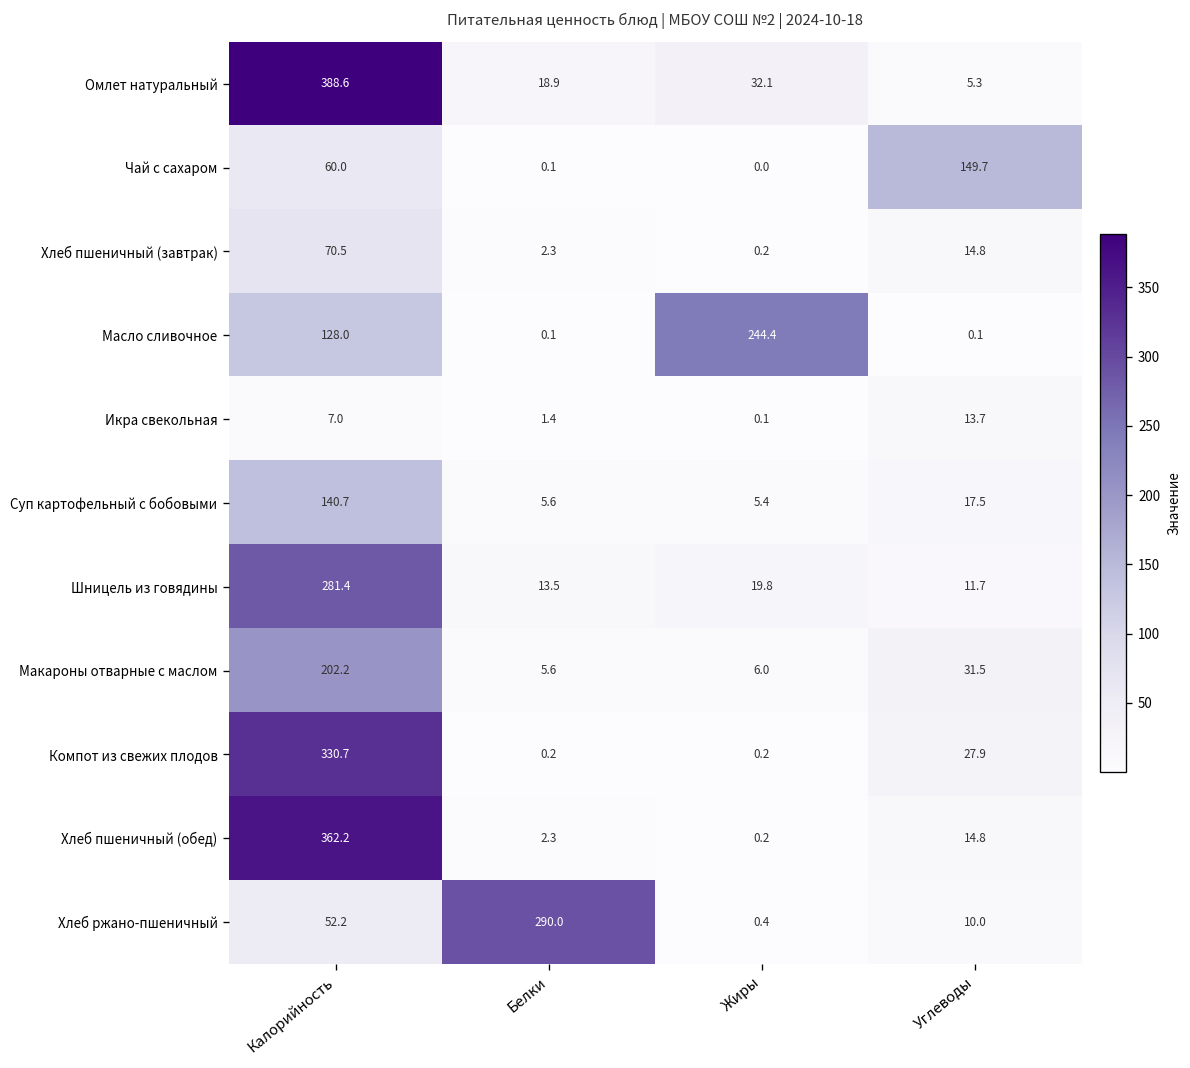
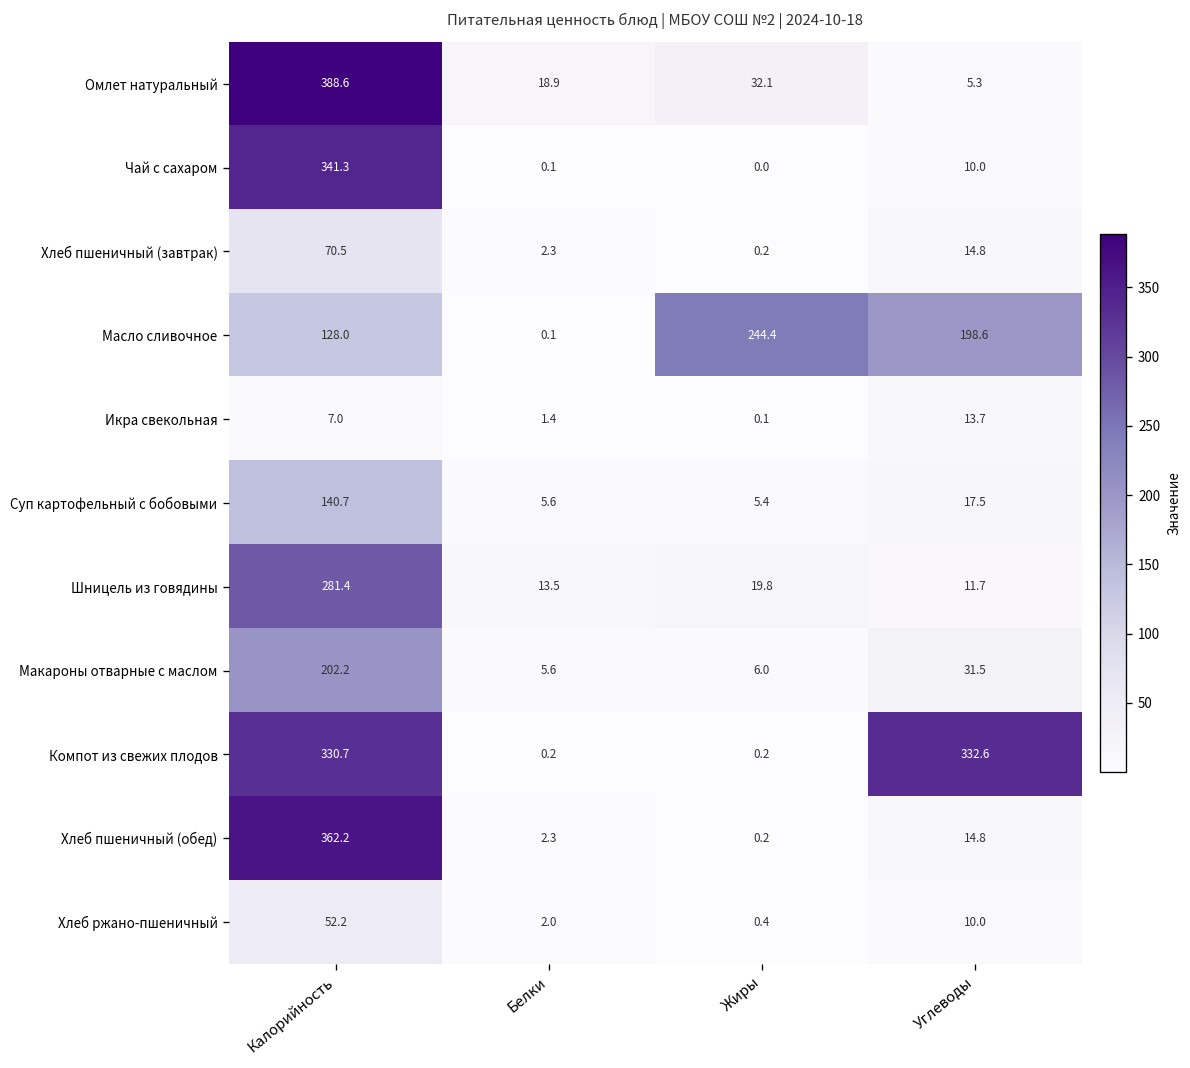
  {
    "Омлет натуральный": {
      "Калорийность": 388.6,
      "Белки": 18.9,
      "Жиры": 32.1,
      "Углеводы": 5.3
    },
    "Чай с сахаром": {
-     "Калорийность": 60.0,
+     "Калорийность": 341.3,
      "Белки": 0.1,
      "Жиры": 0.0,
-     "Углеводы": 149.7
+     "Углеводы": 10.0
    },
    "Хлеб пшеничный (завтрак)": {
      "Калорийность": 70.5,
      "Белки": 2.3,
      "Жиры": 0.2,
      "Углеводы": 14.8
    },
    "Масло сливочное": {
      "Калорийность": 128.0,
      "Белки": 0.1,
      "Жиры": 244.4,
-     "Углеводы": 0.1
+     "Углеводы": 198.6
    },
    "Икра свекольная": {
      "Калорийность": 7.0,
      "Белки": 1.4,
      "Жиры": 0.1,
      "Углеводы": 13.7
    },
    "Суп картофельный с бобовыми": {
      "Калорийность": 140.7,
      "Белки": 5.6,
      "Жиры": 5.4,
      "Углеводы": 17.5
    },
    "Шницель из говядины": {
      "Калорийность": 281.4,
      "Белки": 13.5,
      "Жиры": 19.8,
      "Углеводы": 11.7
    },
    "Макароны отварные с маслом": {
      "Калорийность": 202.2,
      "Белки": 5.6,
      "Жиры": 6.0,
      "Углеводы": 31.5
    },
    "Компот из свежих плодов": {
      "Калорийность": 330.7,
      "Белки": 0.2,
      "Жиры": 0.2,
-     "Углеводы": 27.9
+     "Углеводы": 332.6
    },
    "Хлеб пшеничный (обед)": {
      "Калорийность": 362.2,
      "Белки": 2.3,
      "Жиры": 0.2,
      "Углеводы": 14.8
    },
    "Хлеб ржано-пшеничный": {
      "Калорийность": 52.2,
-     "Белки": 290.0,
+     "Белки": 2.0,
      "Жиры": 0.4,
      "Углеводы": 10.0
    }
  }
